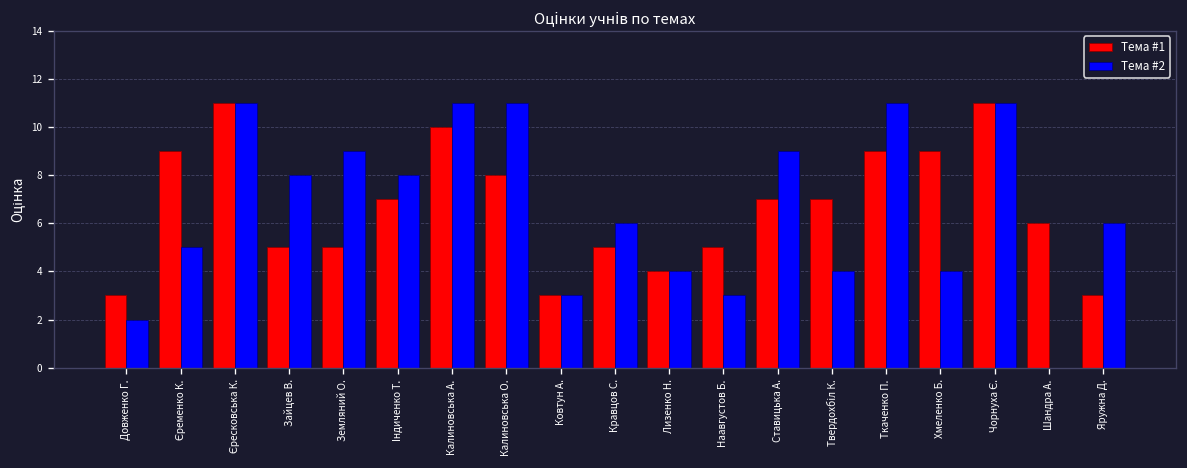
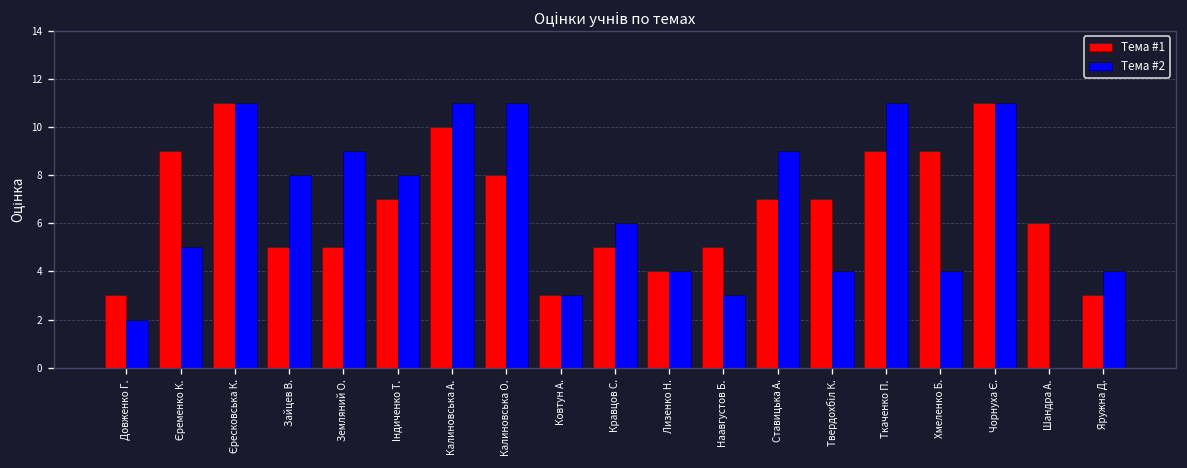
  {
    "Тема #1": {
      "Довженко Г.": 3,
      "Єременко К.": 9,
      "Єресковська К.": 11,
      "Зайцев В.": 5,
      "Земляний О.": 5,
      "Індиченко Т.": 7,
      "Калиновська А.": 10,
      "Калиновська О.": 8,
      "Ковтун А.": 3,
      "Кравцов С.": 5,
      "Лизенко Н.": 4,
      "Наавгустов Б.": 5,
      "Ставицька А.": 7,
      "Твердохбіл К.": 7,
      "Ткаченко П.": 9,
      "Хмеленко Б.": 9,
      "Чорнуха Є.": 11,
      "Шандра А.": 6,
      "Яружна Д.": 3
    },
    "Тема #2": {
      "Довженко Г.": 2,
      "Єременко К.": 5,
      "Єресковська К.": 11,
      "Зайцев В.": 8,
      "Земляний О.": 9,
      "Індиченко Т.": 8,
      "Калиновська А.": 11,
      "Калиновська О.": 11,
      "Ковтун А.": 3,
      "Кравцов С.": 6,
      "Лизенко Н.": 4,
      "Наавгустов Б.": 3,
      "Ставицька А.": 9,
      "Твердохбіл К.": 4,
      "Ткаченко П.": 11,
      "Хмеленко Б.": 4,
      "Чорнуха Є.": 11,
      "Шандра А.": 0,
-     "Яружна Д.": 6
+     "Яружна Д.": 4
    }
  }
